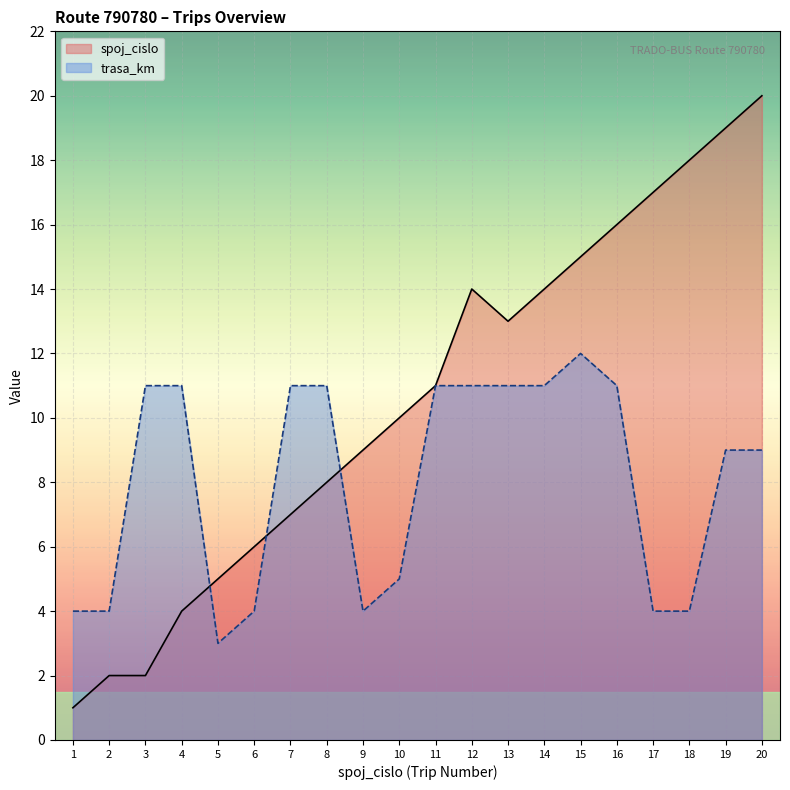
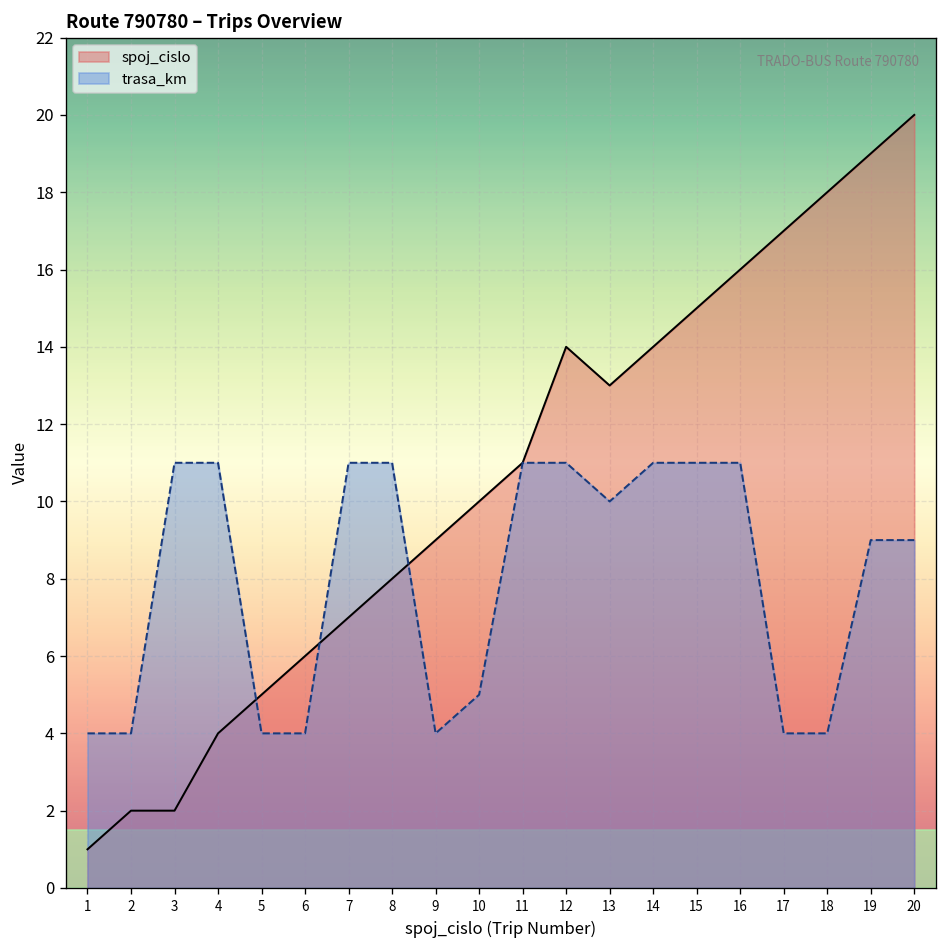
  {
    "spoj_cislo": {
      "2": 2,
      "3": 2,
      "4": 4,
      "5": 5,
      "6": 6,
      "7": 7,
      "8": 8,
      "9": 9,
      "10": 10,
      "12": 14,
      "13": 13,
      "14": 14,
      "15": 15,
      "16": 16,
      "17": 17,
      "18": 18,
      "19": 19,
      "20": 20
    },
    "trasa_km": {
      "1": 4,
      "2": 4,
      "3": 11,
      "4": 11,
-     "5": 3,
+     "5": 4,
      "6": 4,
      "7": 11,
      "8": 11,
      "9": 4,
      "10": 5,
      "12": 11,
-     "13": 11,
+     "13": 10,
      "14": 11,
-     "15": 12,
+     "15": 11,
      "16": 11,
      "17": 4,
      "18": 4,
      "19": 9,
      "20": 9
    }
  }
